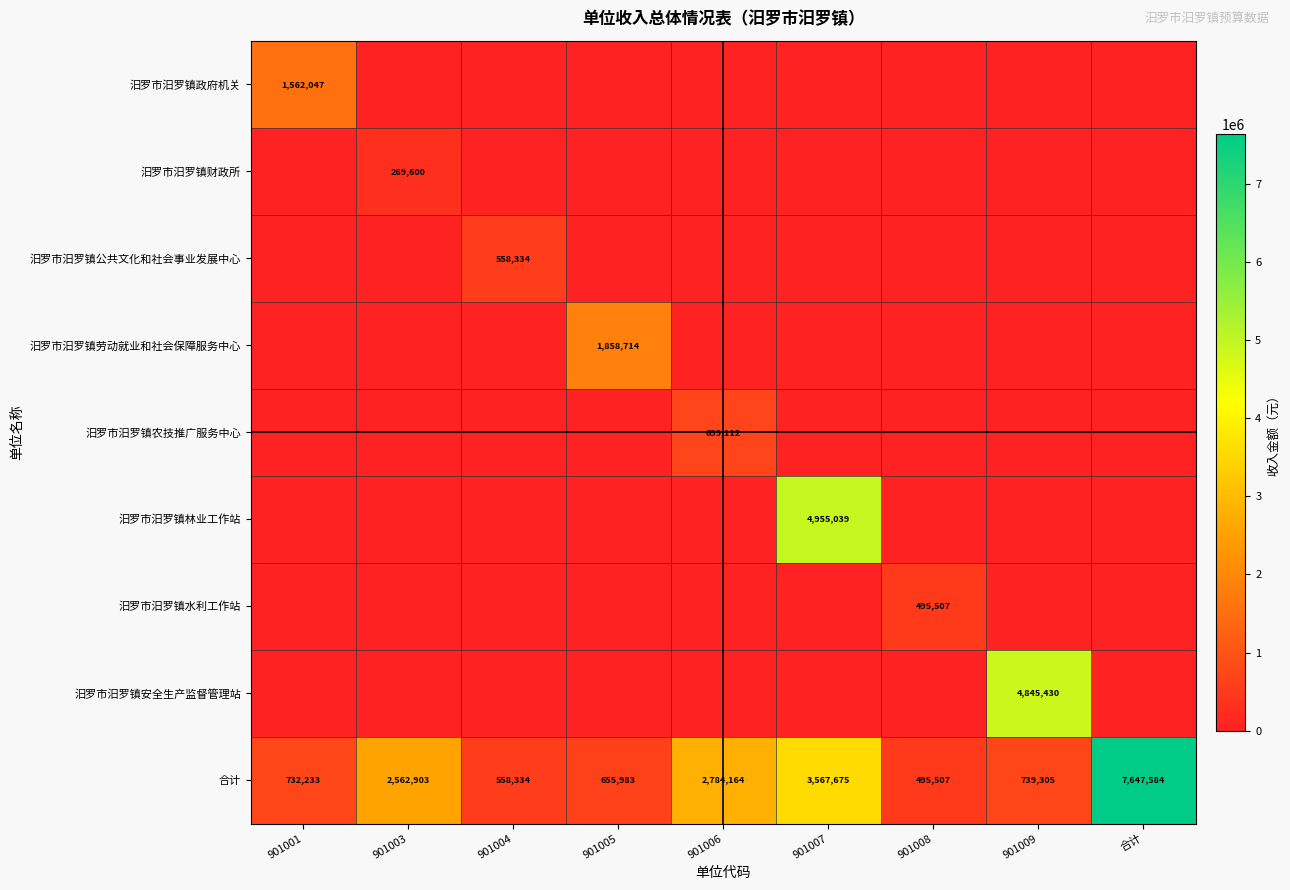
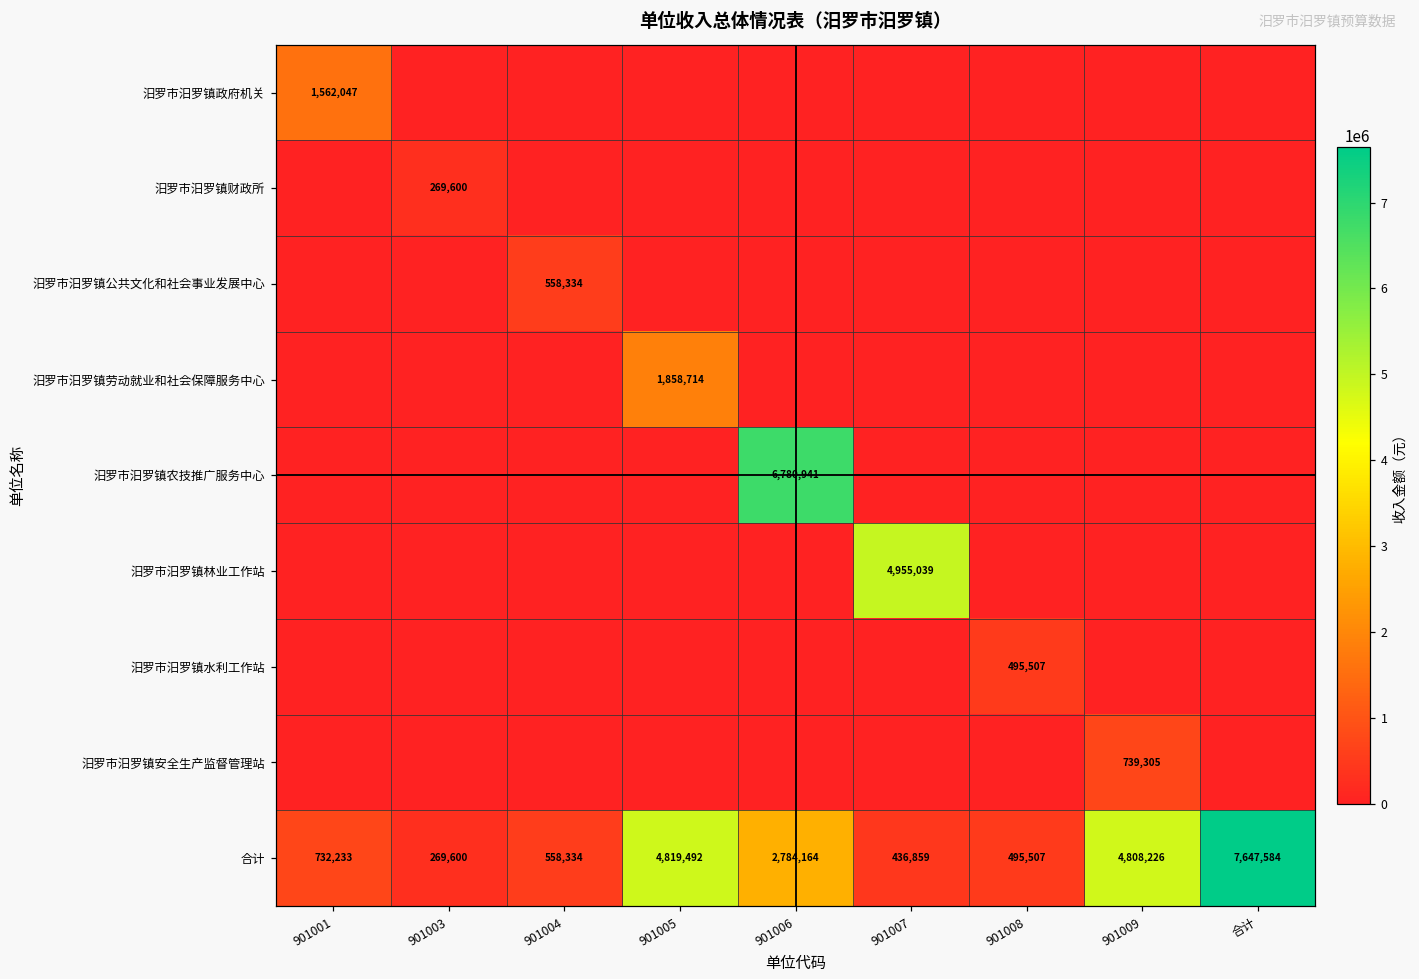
  {
    "汨罗市汨罗镇政府机关": {
      "901001": "1,562,047"
    },
    "汨罗市汨罗镇财政所": {
      "901003": "269,600"
    },
    "汨罗市汨罗镇公共文化和社会事业发展中心": {
      "901004": "558,334"
    },
    "汨罗市汨罗镇劳动就业和社会保障服务中心": {
      "901005": "1,858,714"
    },
    "汨罗市汨罗镇农技推广服务中心": {
-     "901006": "699,112"
+     "901006": "6,780,941"
    },
    "汨罗市汨罗镇林业工作站": {
      "901007": "4,955,039"
    },
    "汨罗市汨罗镇水利工作站": {
      "901008": "495,507"
    },
    "汨罗市汨罗镇安全生产监督管理站": {
-     "901009": "4,845,430"
+     "901009": "739,305"
    },
    "合计": {
      "901001": "732,233",
-     "901003": "2,562,903",
+     "901003": "269,600",
      "901004": "558,334",
-     "901005": "655,983",
+     "901005": "4,819,492",
      "901006": "2,784,164",
-     "901007": "3,567,675",
+     "901007": "436,859",
      "901008": "495,507",
-     "901009": "739,305",
+     "901009": "4,808,226",
      "合计": "7,647,584"
    }
  }
